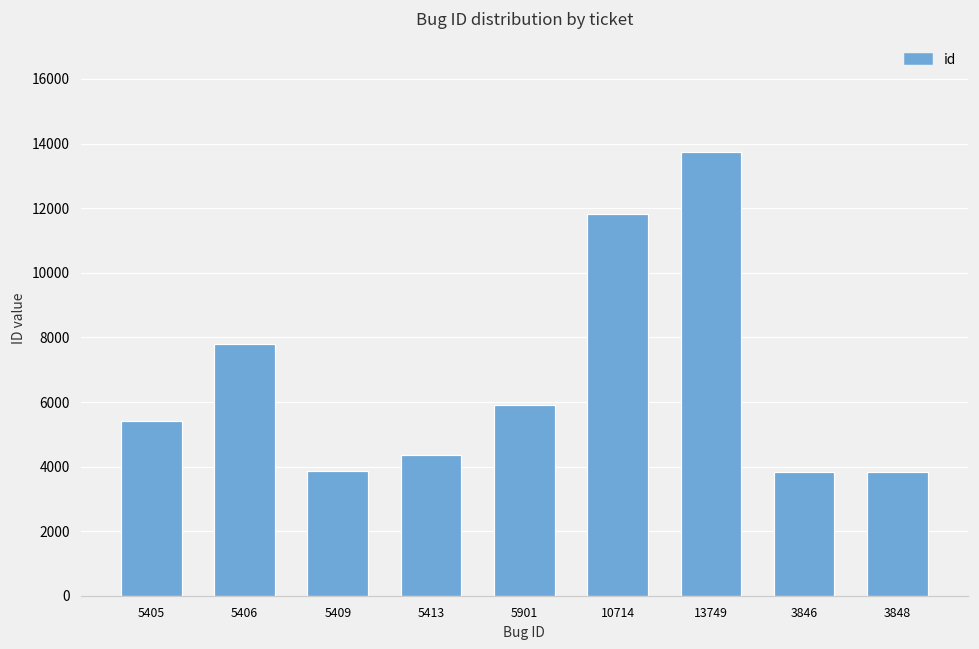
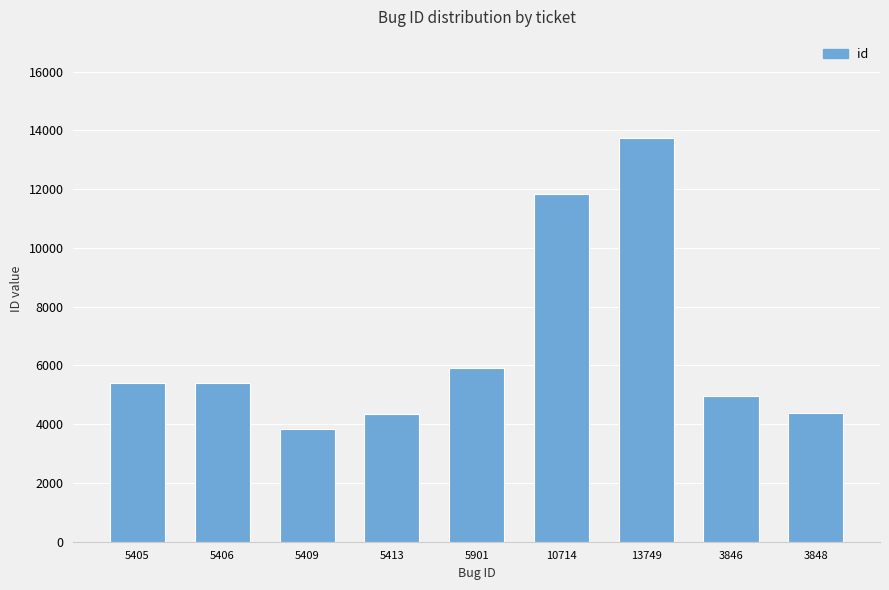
  {
    "5405": 5400,
-   "5406": 7800,
+   "5406": 5400,
    "5409": 3900,
    "5413": 4400,
    "5901": 5900,
    "10714": 11800,
    "13749": 13700,
-   "3846": 3800,
-   "3848": 3800
+   "3846": 5000,
+   "3848": 4400
  }
